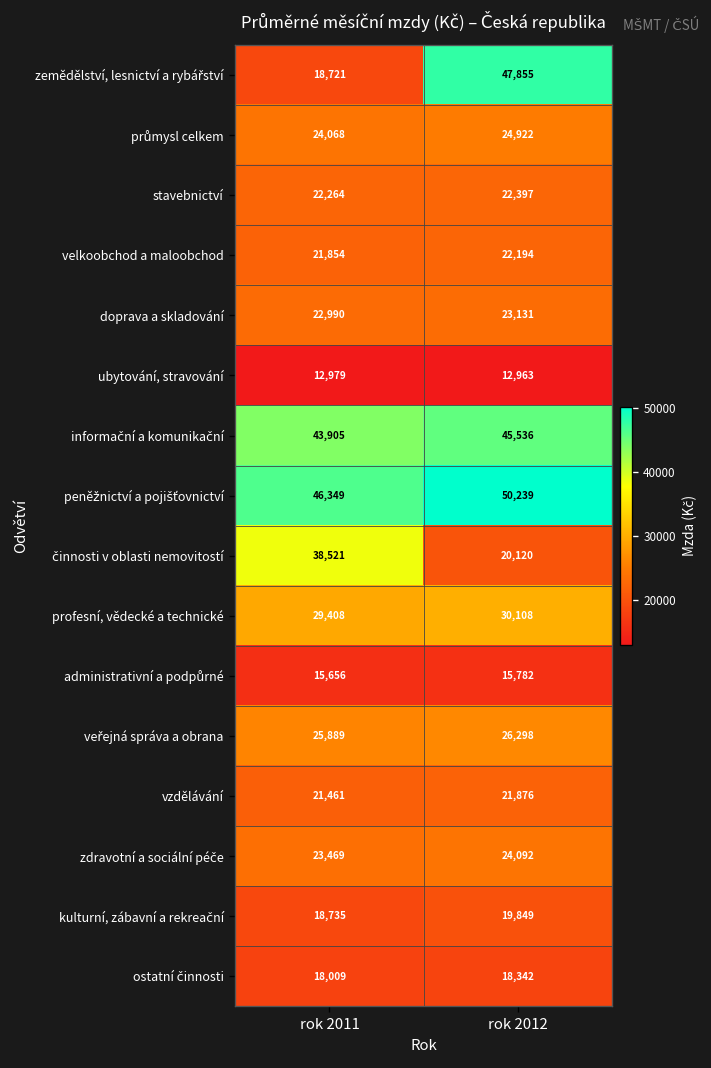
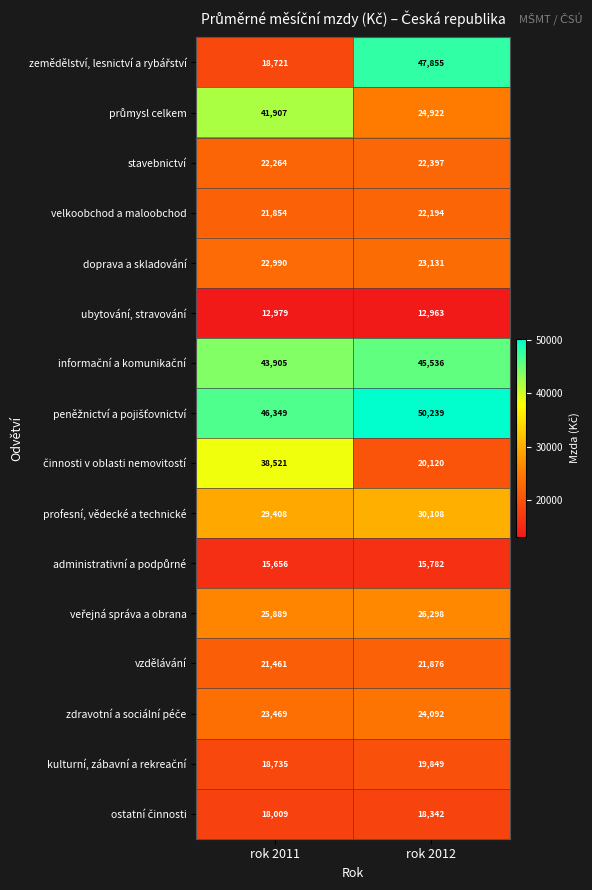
  {
    "zemědělství, lesnictví a rybářství": {
      "rok 2011": "18,721",
      "rok 2012": "47,855"
    },
    "průmysl celkem": {
-     "rok 2011": "24,068",
+     "rok 2011": "41,907",
      "rok 2012": "24,922"
    },
    "stavebnictví": {
      "rok 2011": "22,264",
      "rok 2012": "22,397"
    },
    "velkoobchod a maloobchod": {
      "rok 2011": "21,854",
      "rok 2012": "22,194"
    },
    "doprava a skladování": {
      "rok 2011": "22,990",
      "rok 2012": "23,131"
    },
    "ubytování, stravování": {
      "rok 2011": "12,979",
      "rok 2012": "12,963"
    },
    "informační a komunikační": {
      "rok 2011": "43,905",
      "rok 2012": "45,536"
    },
    "peněžnictví a pojišťovnictví": {
      "rok 2011": "46,349",
      "rok 2012": "50,239"
    },
    "činnosti v oblasti nemovitostí": {
      "rok 2011": "38,521",
      "rok 2012": "20,120"
    },
    "profesní, vědecké a technické": {
      "rok 2011": "29,408",
      "rok 2012": "30,108"
    },
    "administrativní a podpůrné": {
      "rok 2011": "15,656",
      "rok 2012": "15,782"
    },
    "veřejná správa a obrana": {
      "rok 2011": "25,889",
      "rok 2012": "26,298"
    },
    "vzdělávání": {
      "rok 2011": "21,461",
      "rok 2012": "21,876"
    },
    "zdravotní a sociální péče": {
      "rok 2011": "23,469",
      "rok 2012": "24,092"
    },
    "kulturní, zábavní a rekreační": {
      "rok 2011": "18,735",
      "rok 2012": "19,849"
    },
    "ostatní činnosti": {
      "rok 2011": "18,009",
      "rok 2012": "18,342"
    }
  }
